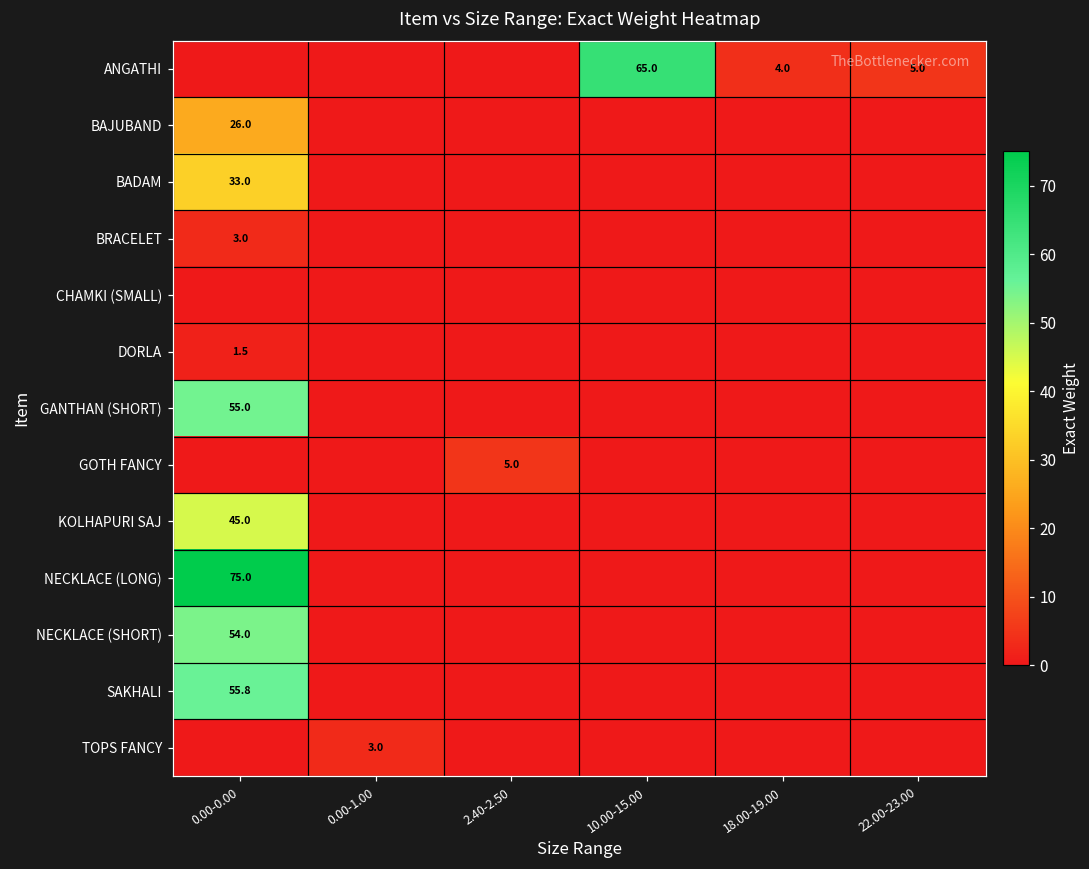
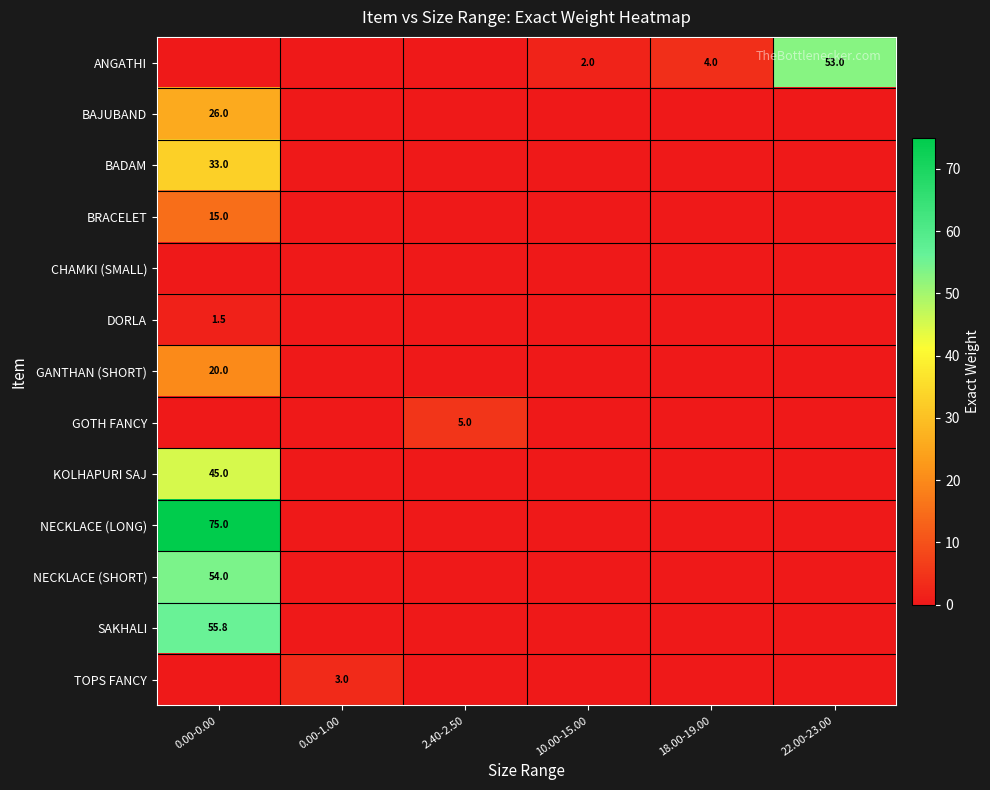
  {
    "ANGATHI": {
-     "10.00-15.00": 65.0,
+     "10.00-15.00": 2.0,
      "18.00-19.00": 4.0,
-     "22.00-23.00": 5.0
+     "22.00-23.00": 53.0
    },
    "BAJUBAND": {
      "0.00-0.00": 26.0
    },
    "BADAM": {
      "0.00-0.00": 33.0
    },
    "BRACELET": {
-     "0.00-0.00": 3.0
+     "0.00-0.00": 15.0
    },
    "DORLA": {
      "0.00-0.00": 1.5
    },
    "GANTHAN (SHORT)": {
-     "0.00-0.00": 55.0
+     "0.00-0.00": 20.0
    },
    "GOTH FANCY": {
      "2.40-2.50": 5.0
    },
    "KOLHAPURI SAJ": {
      "0.00-0.00": 45.0
    },
    "NECKLACE (LONG)": {
      "0.00-0.00": 75.0
    },
    "NECKLACE (SHORT)": {
      "0.00-0.00": 54.0
    },
    "SAKHALI": {
      "0.00-0.00": 55.8
    },
    "TOPS FANCY": {
      "0.00-1.00": 3.0
    }
  }
